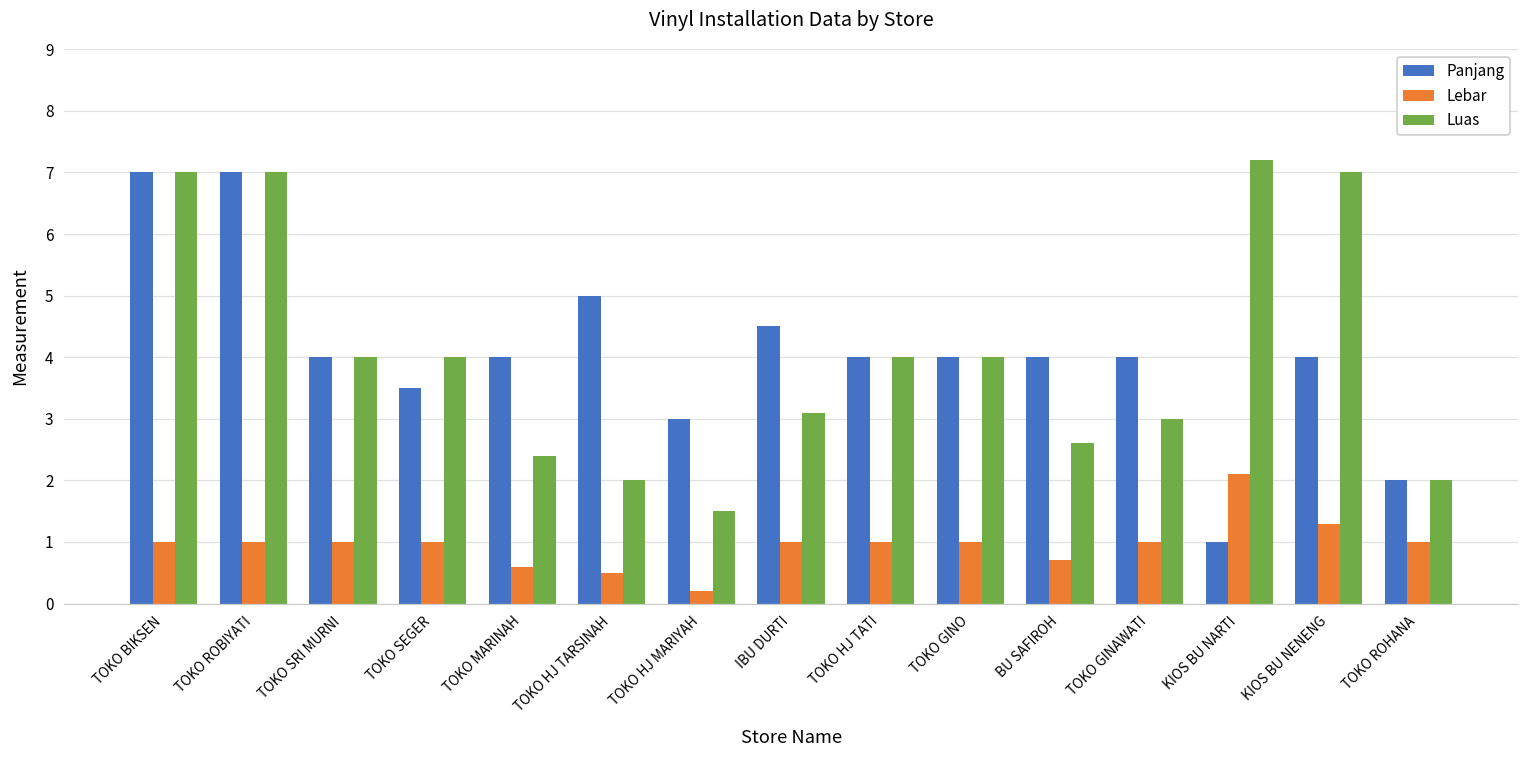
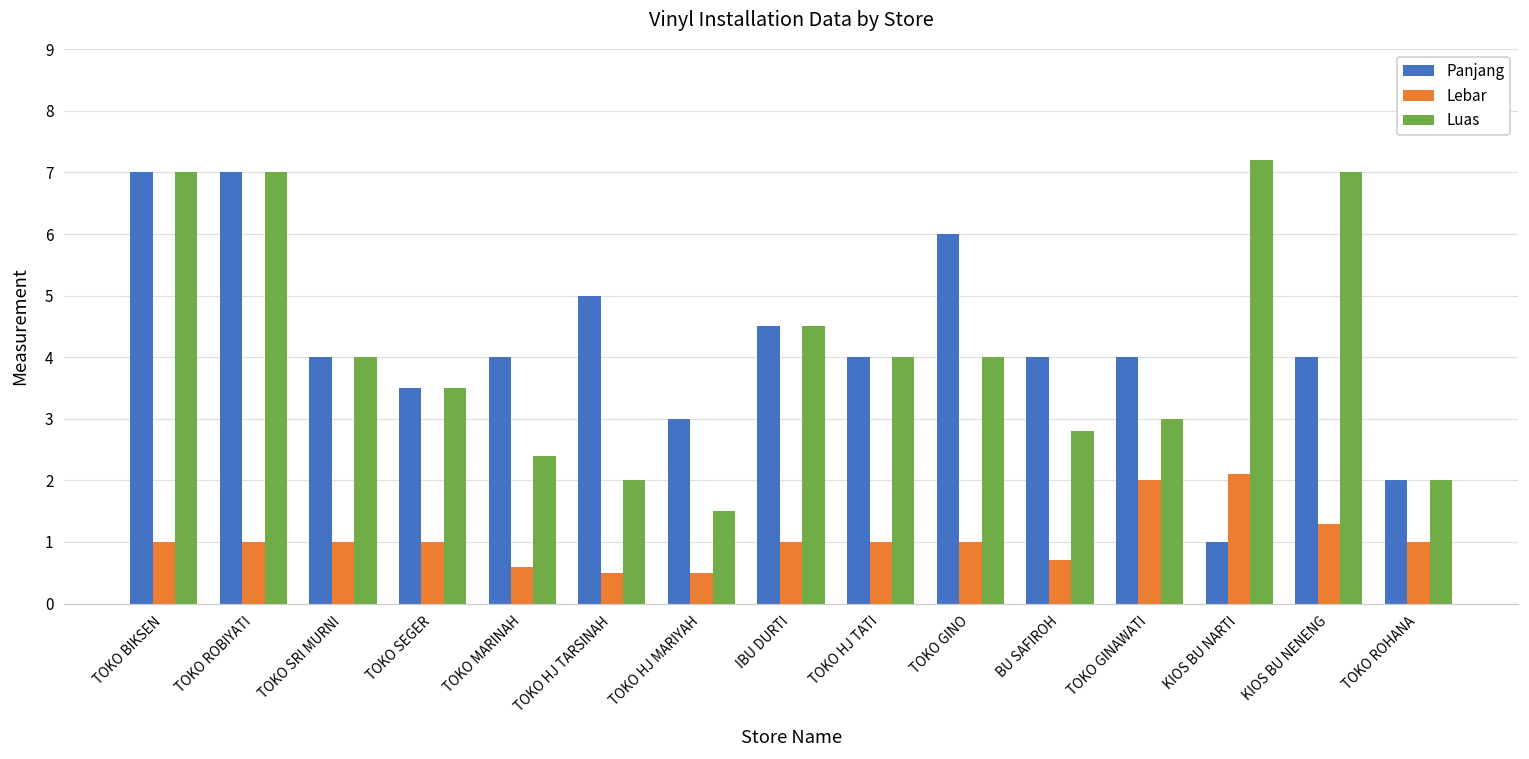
  {
    "Panjang": {
      "TOKO BIKSEN": 7,
      "TOKO ROBIYATI": 7,
      "TOKO SRI MURNI": 4,
      "TOKO SEGER": 3.5,
      "TOKO MARINAH": 4,
      "TOKO HJ TARSINAH": 5,
      "TOKO HJ MARIYAH": 3,
      "IBU DURTI": 4.5,
      "TOKO HJ TATI": 4,
-     "TOKO GINO": 4,
+     "TOKO GINO": 6,
      "BU SAFIROH": 4,
      "TOKO GINAWATI": 4,
      "KIOS BU NARTI": 1,
      "KIOS BU NENENG": 4,
      "TOKO ROHANA": 2
    },
    "Lebar": {
      "TOKO BIKSEN": 1.0,
      "TOKO ROBIYATI": 1.0,
      "TOKO SRI MURNI": 1.0,
      "TOKO SEGER": 1.0,
      "TOKO MARINAH": 0.6,
      "TOKO HJ TARSINAH": 0.5,
-     "TOKO HJ MARIYAH": 0.2,
+     "TOKO HJ MARIYAH": 0.5,
      "IBU DURTI": 1.0,
      "TOKO HJ TATI": 1.0,
      "TOKO GINO": 1.0,
      "BU SAFIROH": 0.7,
-     "TOKO GINAWATI": 1,
+     "TOKO GINAWATI": 2,
      "KIOS BU NARTI": 2.1,
      "KIOS BU NENENG": 1.3,
      "TOKO ROHANA": 1.0
    },
    "Luas": {
      "TOKO BIKSEN": 7.0,
      "TOKO ROBIYATI": 7.0,
      "TOKO SRI MURNI": 4.0,
-     "TOKO SEGER": 4.0,
+     "TOKO SEGER": 3.5,
      "TOKO MARINAH": 2.4,
      "TOKO HJ TARSINAH": 2.0,
      "TOKO HJ MARIYAH": 1.5,
-     "IBU DURTI": 3.1,
+     "IBU DURTI": 4.5,
      "TOKO HJ TATI": 4.0,
      "TOKO GINO": 4.0,
-     "BU SAFIROH": 2.6,
+     "BU SAFIROH": 2.8,
      "TOKO GINAWATI": 3.0,
      "KIOS BU NARTI": 7.2,
      "KIOS BU NENENG": 7.0,
      "TOKO ROHANA": 2.0
    }
  }
